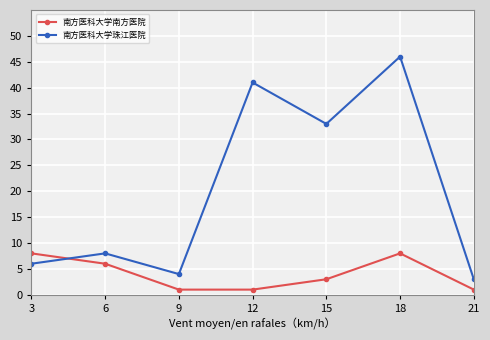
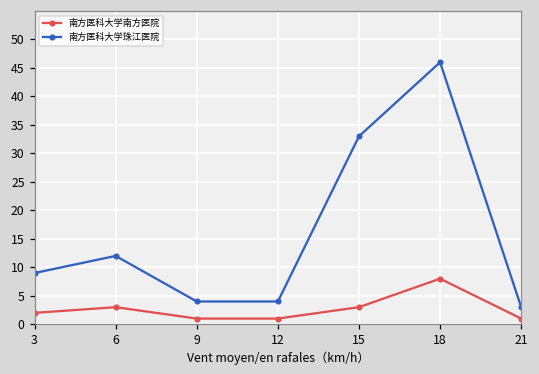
  {
    "南方医科大学南方医院": {
-     "3": 8,
-     "6": 6,
+     "3": 2,
+     "6": 3,
      "9": 1,
      "12": 1,
      "15": 3,
      "18": 8,
      "21": 1
    },
    "南方医科大学珠江医院": {
-     "3": 6,
-     "6": 8,
+     "3": 9,
+     "6": 12,
      "9": 4,
-     "12": 41,
+     "12": 4,
      "15": 33,
      "18": 46,
      "21": 3
    }
  }
